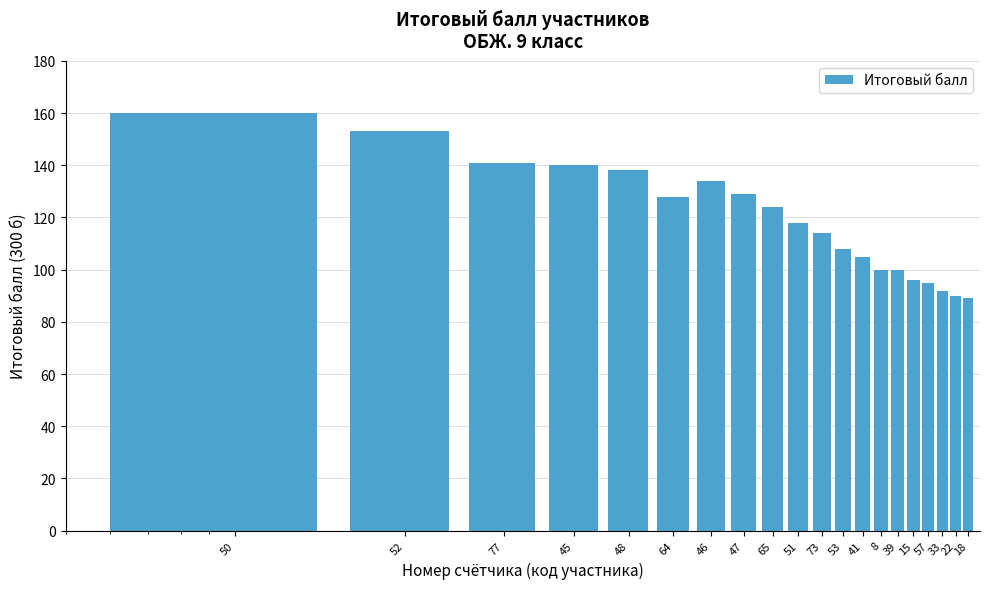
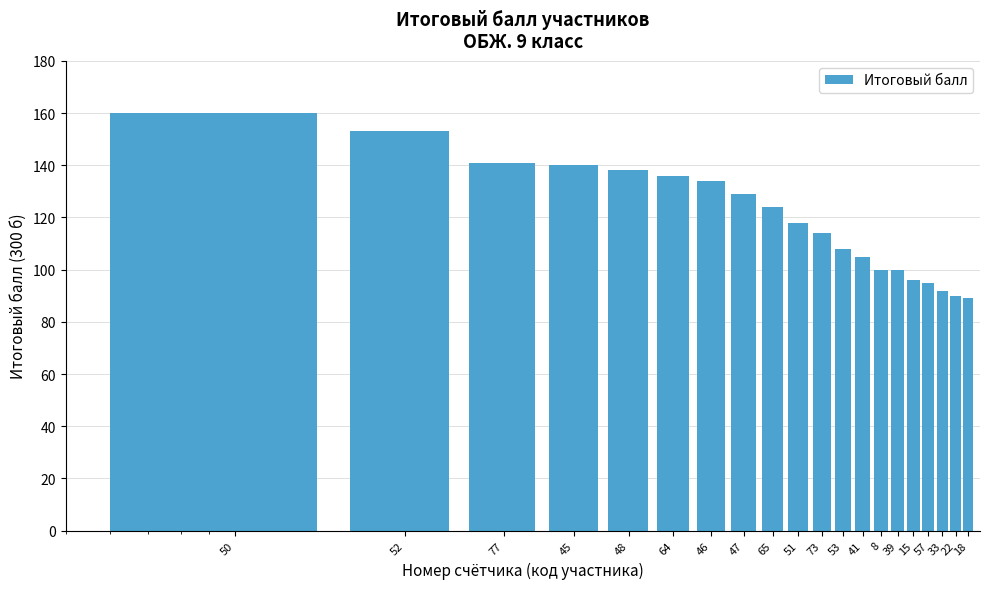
  {
    "50": 160,
    "52": 153,
    "77": 141,
    "45": 140,
    "48": 138,
-   "64": 128,
+   "64": 136,
    "46": 134,
    "47": 129,
    "65": 124,
    "51": 118,
    "73": 114,
    "53": 108,
    "41": 105,
    "8": 100,
    "39": 100,
    "15": 96,
    "57": 95,
    "33": 92,
    "22": 90,
    "18": 89
  }
